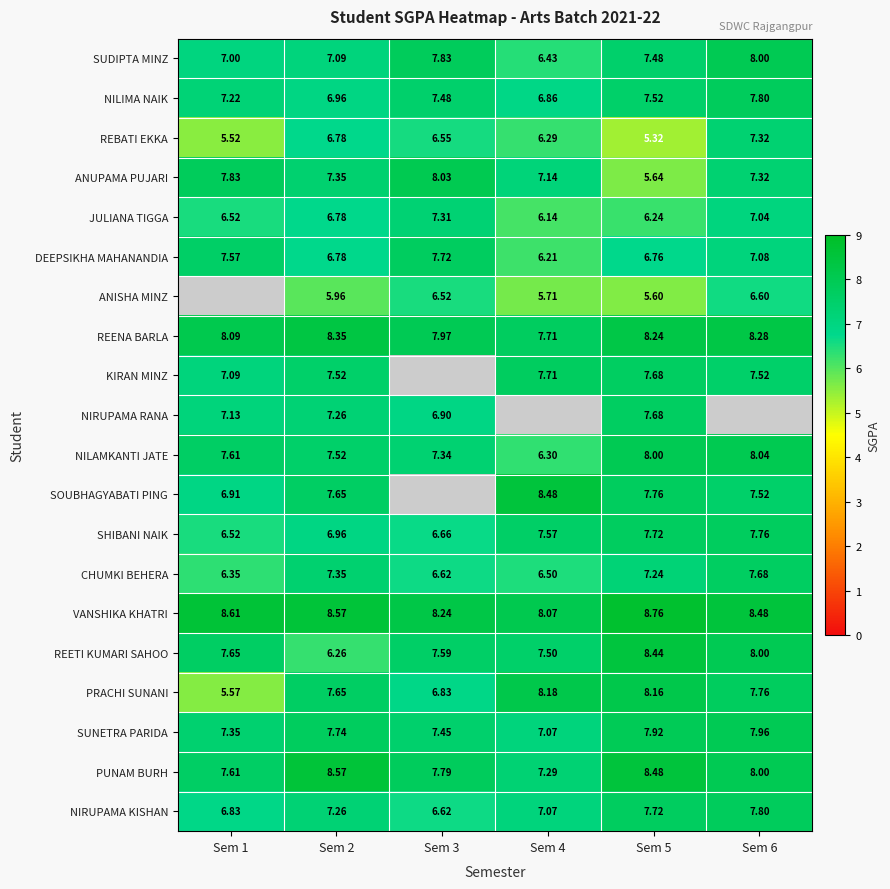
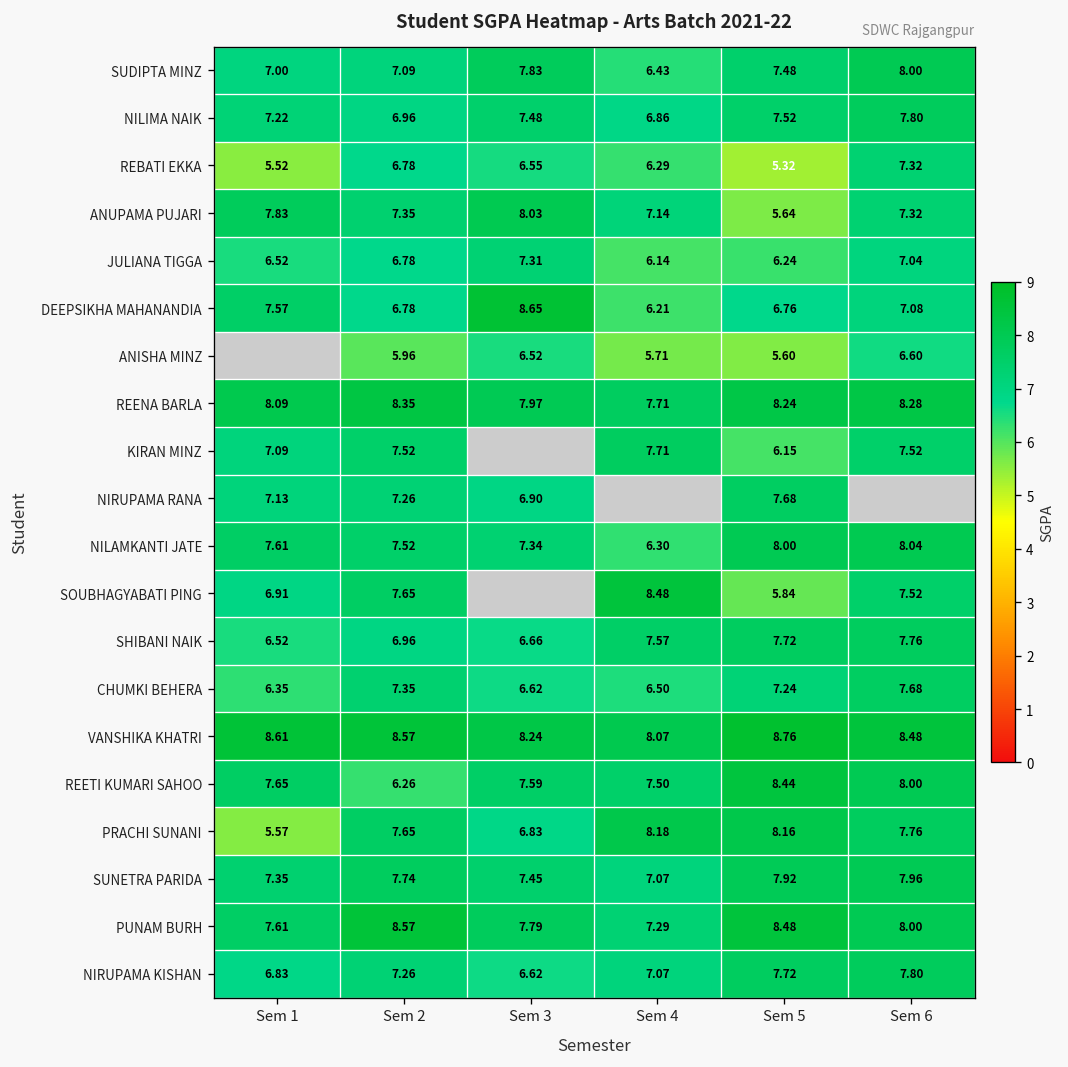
  {
    "SUDIPTA MINZ": {
      "Sem 1": 7.00,
      "Sem 2": 7.09,
      "Sem 3": 7.83,
      "Sem 4": 6.43,
      "Sem 5": 7.48,
      "Sem 6": 8.00
    },
    "NILIMA NAIK": {
      "Sem 1": 7.22,
      "Sem 2": 6.96,
      "Sem 3": 7.48,
      "Sem 4": 6.86,
      "Sem 5": 7.52,
      "Sem 6": 7.80
    },
    "REBATI EKKA": {
      "Sem 1": 5.52,
      "Sem 2": 6.78,
      "Sem 3": 6.55,
      "Sem 4": 6.29,
      "Sem 5": 5.32,
      "Sem 6": 7.32
    },
    "ANUPAMA PUJARI": {
      "Sem 1": 7.83,
      "Sem 2": 7.35,
      "Sem 3": 8.03,
      "Sem 4": 7.14,
      "Sem 5": 5.64,
      "Sem 6": 7.32
    },
    "JULIANA TIGGA": {
      "Sem 1": 6.52,
      "Sem 2": 6.78,
      "Sem 3": 7.31,
      "Sem 4": 6.14,
      "Sem 5": 6.24,
      "Sem 6": 7.04
    },
    "DEEPSIKHA MAHANANDIA": {
      "Sem 1": 7.57,
      "Sem 2": 6.78,
-     "Sem 3": 7.72,
+     "Sem 3": 8.65,
      "Sem 4": 6.21,
      "Sem 5": 6.76,
      "Sem 6": 7.08
    },
    "ANISHA MINZ": {
      "Sem 2": 5.96,
      "Sem 3": 6.52,
      "Sem 4": 5.71,
      "Sem 5": 5.60,
      "Sem 6": 6.60
    },
    "REENA BARLA": {
      "Sem 1": 8.09,
      "Sem 2": 8.35,
      "Sem 3": 7.97,
      "Sem 4": 7.71,
      "Sem 5": 8.24,
      "Sem 6": 8.28
    },
    "KIRAN MINZ": {
      "Sem 1": 7.09,
      "Sem 2": 7.52,
      "Sem 4": 7.71,
-     "Sem 5": 7.68,
+     "Sem 5": 6.15,
      "Sem 6": 7.52
    },
    "NIRUPAMA RANA": {
      "Sem 1": 7.13,
      "Sem 2": 7.26,
      "Sem 3": 6.90,
      "Sem 5": 7.68
    },
    "NILAMKANTI JATE": {
      "Sem 1": 7.61,
      "Sem 2": 7.52,
      "Sem 3": 7.34,
      "Sem 4": 6.30,
      "Sem 5": 8.00,
      "Sem 6": 8.04
    },
    "SOUBHAGYABATI PING": {
      "Sem 1": 6.91,
      "Sem 2": 7.65,
      "Sem 4": 8.48,
-     "Sem 5": 7.76,
+     "Sem 5": 5.84,
      "Sem 6": 7.52
    },
    "SHIBANI NAIK": {
      "Sem 1": 6.52,
      "Sem 2": 6.96,
      "Sem 3": 6.66,
      "Sem 4": 7.57,
      "Sem 5": 7.72,
      "Sem 6": 7.76
    },
    "CHUMKI BEHERA": {
      "Sem 1": 6.35,
      "Sem 2": 7.35,
      "Sem 3": 6.62,
      "Sem 4": 6.50,
      "Sem 5": 7.24,
      "Sem 6": 7.68
    },
    "VANSHIKA KHATRI": {
      "Sem 1": 8.61,
      "Sem 2": 8.57,
      "Sem 3": 8.24,
      "Sem 4": 8.07,
      "Sem 5": 8.76,
      "Sem 6": 8.48
    },
    "REETI KUMARI SAHOO": {
      "Sem 1": 7.65,
      "Sem 2": 6.26,
      "Sem 3": 7.59,
      "Sem 4": 7.50,
      "Sem 5": 8.44,
      "Sem 6": 8.00
    },
    "PRACHI SUNANI": {
      "Sem 1": 5.57,
      "Sem 2": 7.65,
      "Sem 3": 6.83,
      "Sem 4": 8.18,
      "Sem 5": 8.16,
      "Sem 6": 7.76
    },
    "SUNETRA PARIDA": {
      "Sem 1": 7.35,
      "Sem 2": 7.74,
      "Sem 3": 7.45,
      "Sem 4": 7.07,
      "Sem 5": 7.92,
      "Sem 6": 7.96
    },
    "PUNAM BURH": {
      "Sem 1": 7.61,
      "Sem 2": 8.57,
      "Sem 3": 7.79,
      "Sem 4": 7.29,
      "Sem 5": 8.48,
      "Sem 6": 8.00
    },
    "NIRUPAMA KISHAN": {
      "Sem 1": 6.83,
      "Sem 2": 7.26,
      "Sem 3": 6.62,
      "Sem 4": 7.07,
      "Sem 5": 7.72,
      "Sem 6": 7.80
    }
  }
